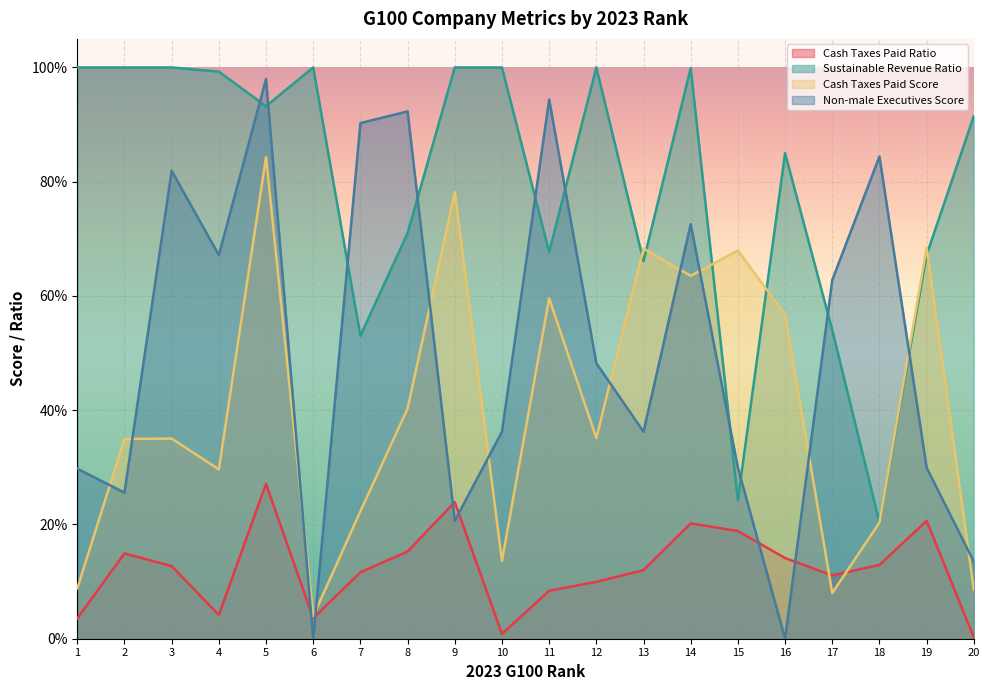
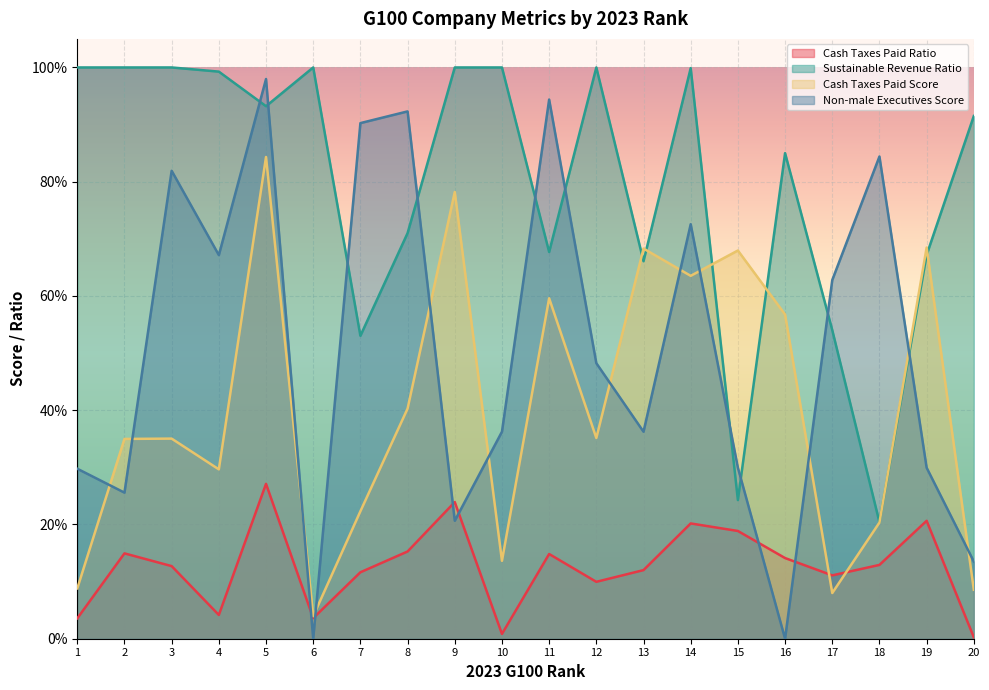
  {
    "Cash Taxes Paid Ratio": {
      "1": "4%",
      "2": "15%",
      "3": "13%",
      "4": "4%",
      "5": "27%",
      "7": "12%",
      "8": "15%",
      "9": "24%",
      "10": "1%",
-     "11": "8%",
+     "11": "15%",
      "12": "10%",
      "13": "12%",
      "14": "20%",
      "15": "19%",
      "16": "14%",
      "17": "11%",
      "18": "13%",
      "19": "21%",
      "20": "0%"
    },
    "Cash Taxes Paid Score": {
      "1": "9%",
      "2": "35%",
      "3": "35%",
      "4": "30%",
      "5": "84%",
      "7": "22%",
      "8": "40%",
      "9": "78%",
      "10": "14%",
      "11": "60%",
      "12": "35%",
      "13": "68%",
      "14": "64%",
      "15": "68%",
      "16": "57%",
      "17": "8%",
      "19": "68%",
      "20": "9%"
    }
  }
